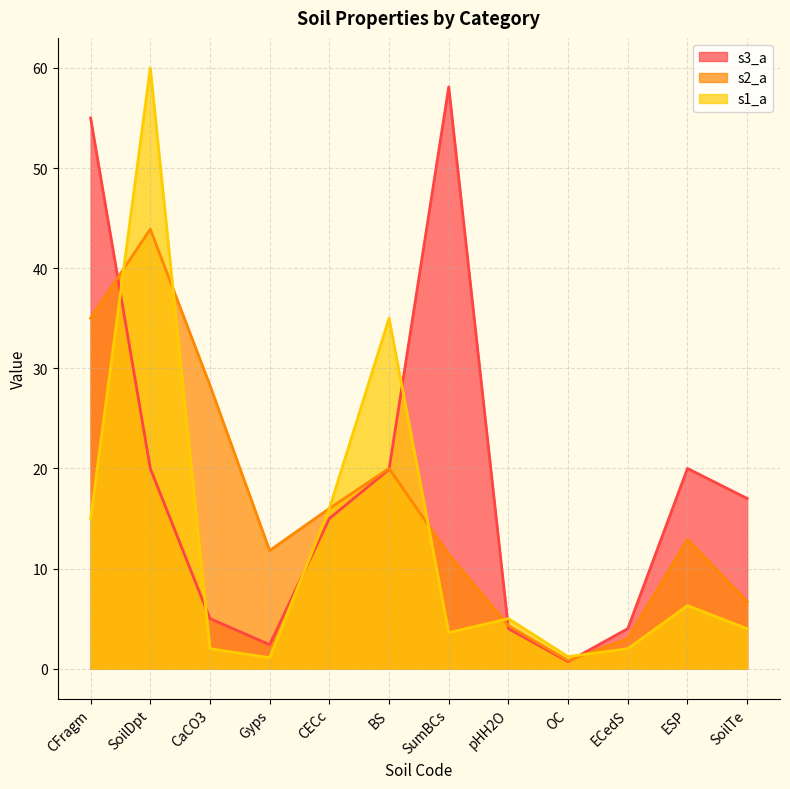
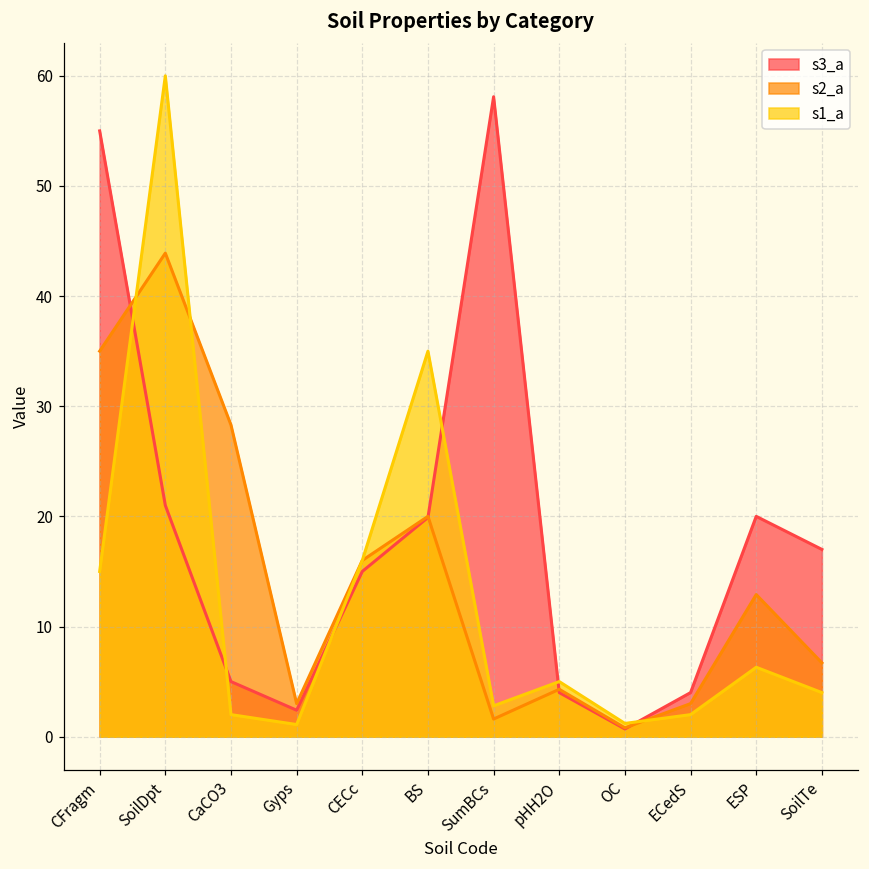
  {
    "s3_a": {
      "CFragm": 55,
-     "SoilDpt": 20,
+     "SoilDpt": 21,
      "CaCO3": 5,
      "Gyps": 2.4,
      "CECc": 15,
      "SumBCs": 58,
      "pHH2O": 4,
      "ECedS": 4,
      "ESP": 20,
      "SoilTe": 17
    },
    "s2_a": {
      "CFragm": 35.0,
      "SoilDpt": 43.9,
      "CaCO3": 28.3,
-     "Gyps": 11.8,
-     "SumBCs": 11.4,
+     "Gyps": 3.0,
+     "SumBCs": 1.6,
      "pHH2O": 4.3,
      "ECedS": 3.0,
      "ESP": 12.9,
      "SoilTe": 6.7
    },
    "s1_a": {
      "CFragm": 15.0,
      "SoilDpt": 60.0,
      "CaCO3": 2.0,
      "Gyps": 1.1,
      "BS": 35.0,
-     "SumBCs": 3.6,
+     "SumBCs": 2.8,
      "pHH2O": 5.0,
      "OC": 1.2,
      "ECedS": 2.0,
      "ESP": 6.3,
      "SoilTe": 4.0
    }
  }
